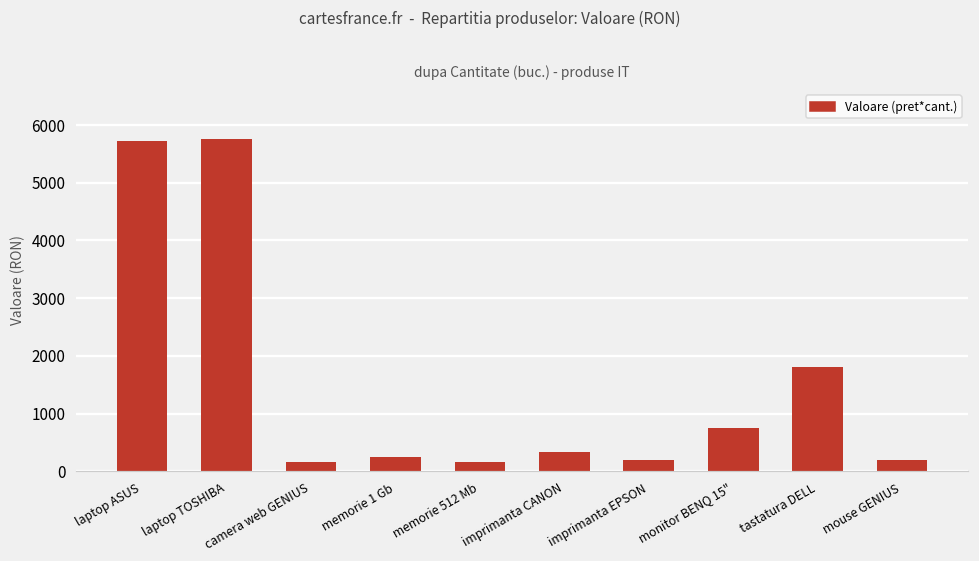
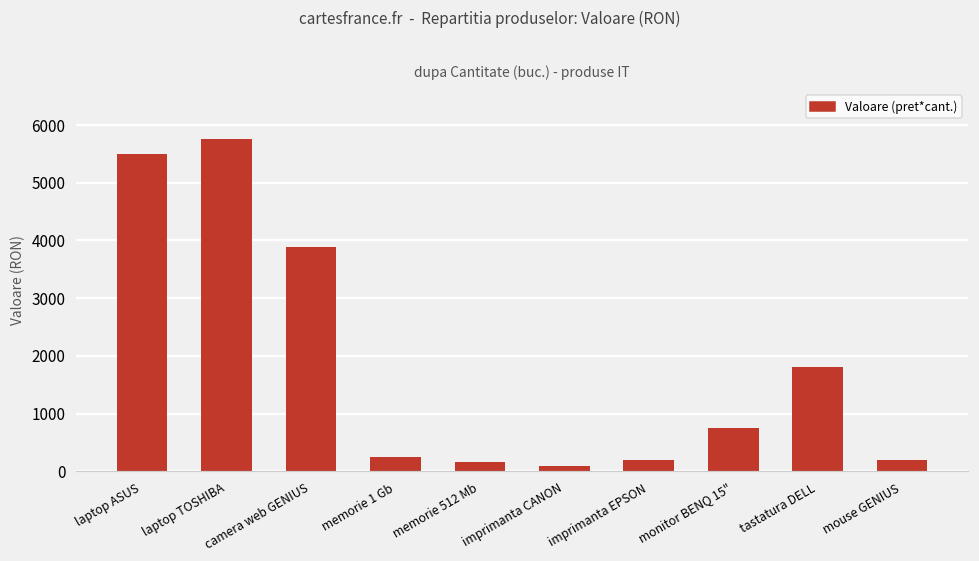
  {
-   "laptop ASUS": 5700,
+   "laptop ASUS": 5500,
    "laptop TOSHIBA": 5800,
-   "camera web GENIUS": 200,
+   "camera web GENIUS": 3900,
    "memorie 1 Gb": 200,
    "memorie 512 Mb": 200,
-   "imprimanta CANON": 300,
+   "imprimanta CANON": 100,
    "imprimanta EPSON": 200,
    "monitor BENQ 15\"": 800,
    "tastatura DELL": 1800,
    "mouse GENIUS": 200
  }
